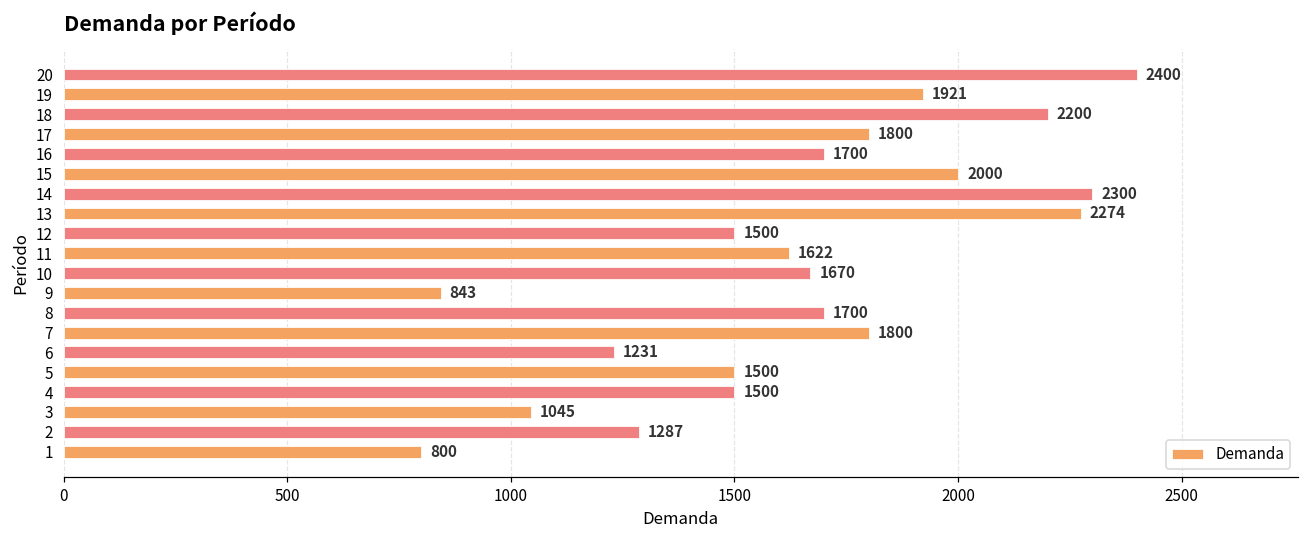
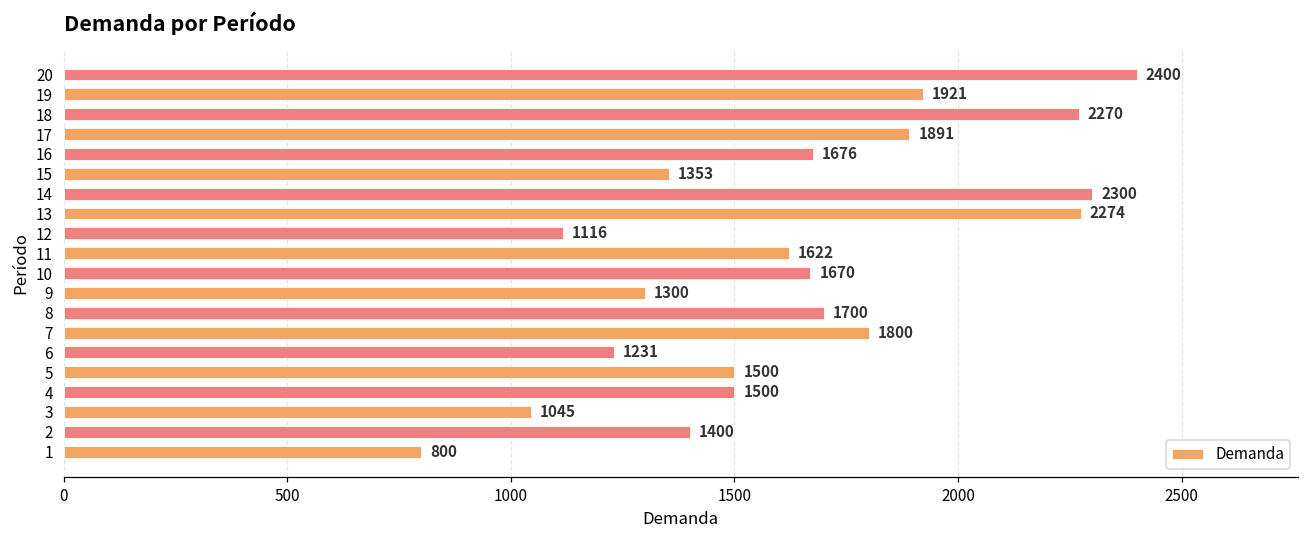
  {
    "20": 2400,
    "19": 1921,
-   "18": 2200,
-   "17": 1800,
-   "16": 1700,
-   "15": 2000,
+   "18": 2270,
+   "17": 1891,
+   "16": 1676,
+   "15": 1353,
    "14": 2300,
    "13": 2274,
-   "12": 1500,
+   "12": 1116,
    "11": 1622,
    "10": 1670,
-   "9": 843,
+   "9": 1300,
    "8": 1700,
    "7": 1800,
    "6": 1231,
    "5": 1500,
    "4": 1500,
    "3": 1045,
-   "2": 1287,
+   "2": 1400,
    "1": 800
  }
